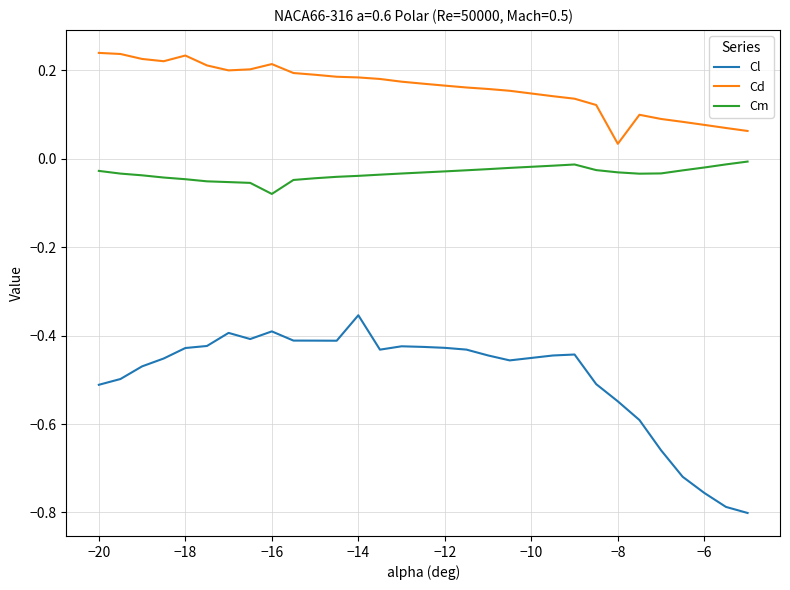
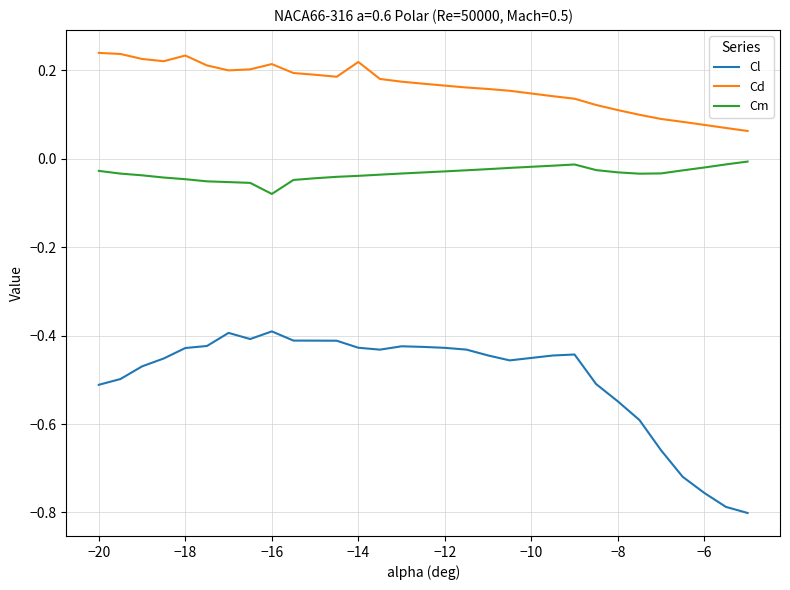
  {
    "Cl": {
      "−20": -0.51,
      "−18": -0.43,
      "−16": -0.39,
-     "−14": -0.35,
+     "−14": -0.43,
      "−12": -0.43,
      "−8": -0.55,
      "−6": -0.76
    },
    "Cd": {
      "−20": 0.24,
      "−18": 0.23,
      "−16": 0.21,
-     "−14": 0.18,
+     "−14": 0.22,
      "−12": 0.17,
-     "−8": 0.03,
+     "−8": 0.11,
      "−6": 0.08
    },
    "Cm": {
      "−20": -0.03,
      "−18": -0.05,
      "−16": -0.08,
      "−14": -0.04,
      "−12": -0.03,
      "−8": -0.03,
      "−6": -0.02
    }
  }
